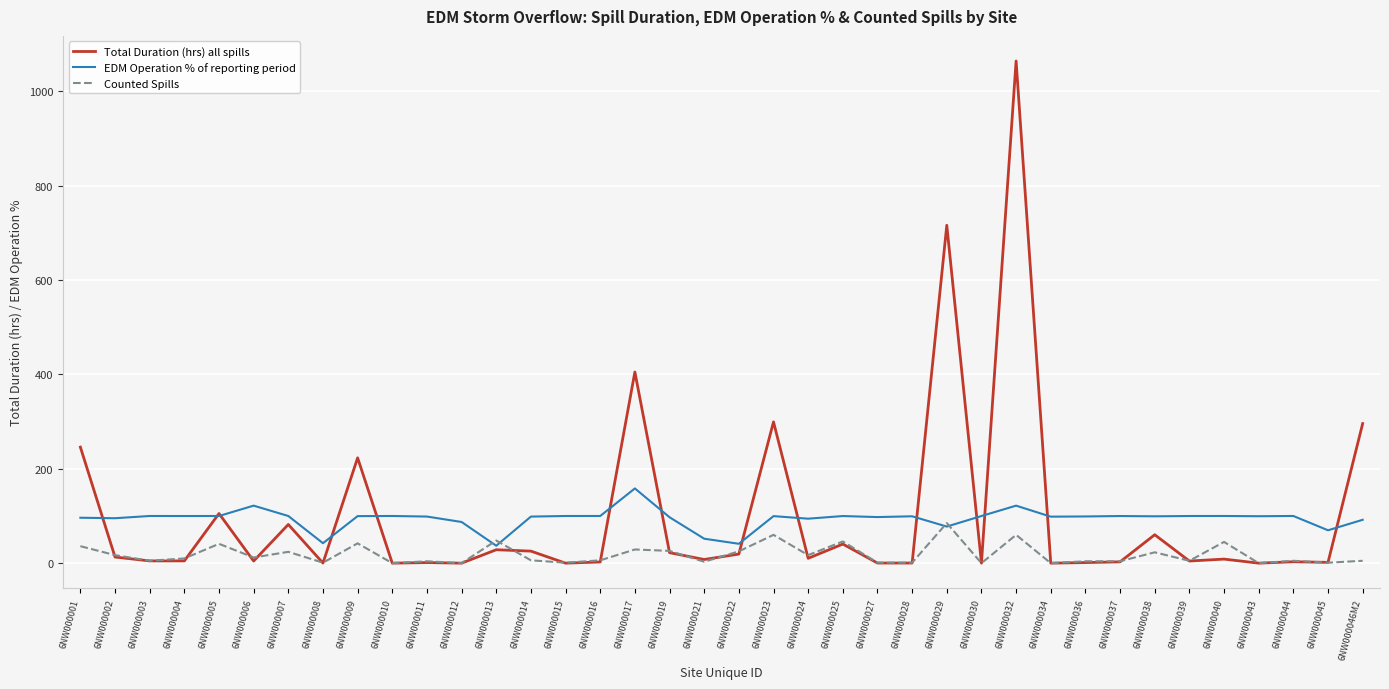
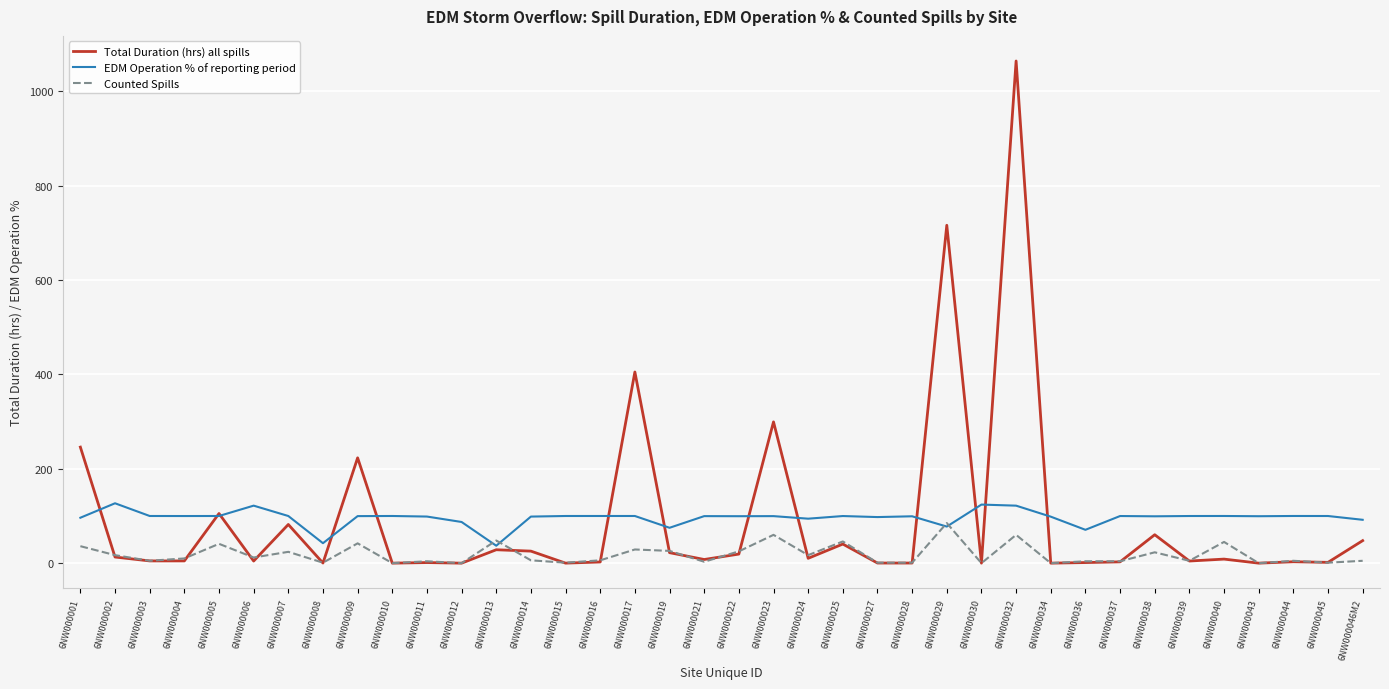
  {
    "Total Duration (hrs) all spills": {
      "6NW000001": 250,
      "6NW000006": 0,
      "6NW000007": 80,
      "6NW000009": 220,
      "6NW000013": 30,
      "6NW000014": 30,
      "6NW000017": 410,
      "6NW000022": 20,
      "6NW000023": 300,
      "6NW000024": 10,
      "6NW000025": 40,
      "6NW000029": 720,
      "6NW000032": 1060,
      "6NW000038": 60,
      "6NW000040": 10,
-     "6NW000046M2": 300
+     "6NW000046M2": 50
    },
    "EDM Operation % of reporting period": {
      "6NW000001": 100,
-     "6NW000002": 100,
+     "6NW000002": 130,
      "6NW000003": 100,
      "6NW000004": 100,
      "6NW000006": 120,
      "6NW000007": 100,
      "6NW000008": 40,
      "6NW000009": 100,
      "6NW000010": 100,
      "6NW000011": 100,
      "6NW000012": 90,
      "6NW000013": 40,
      "6NW000014": 100,
      "6NW000015": 100,
      "6NW000016": 100,
-     "6NW000017": 160,
-     "6NW000019": 100,
-     "6NW000021": 50,
-     "6NW000022": 40,
+     "6NW000017": 100,
+     "6NW000019": 70,
+     "6NW000021": 100,
+     "6NW000022": 100,
      "6NW000023": 100,
      "6NW000024": 90,
      "6NW000025": 100,
      "6NW000027": 100,
      "6NW000028": 100,
      "6NW000029": 80,
-     "6NW000030": 100,
+     "6NW000030": 120,
      "6NW000032": 120,
      "6NW000034": 100,
-     "6NW000036": 100,
+     "6NW000036": 70,
      "6NW000037": 100,
      "6NW000038": 100,
      "6NW000039": 100,
      "6NW000040": 100,
      "6NW000043": 100,
      "6NW000044": 100,
-     "6NW000045": 70,
+     "6NW000045": 100,
      "6NW000046M2": 90
    },
    "Counted Spills": {
      "6NW000001": 40,
      "6NW000005": 40,
      "6NW000006": 10,
      "6NW000007": 20,
      "6NW000009": 40,
      "6NW000013": 50,
      "6NW000014": 10,
      "6NW000017": 30,
      "6NW000022": 30,
      "6NW000023": 60,
      "6NW000024": 20,
      "6NW000025": 50,
      "6NW000029": 90,
      "6NW000032": 60,
      "6NW000038": 20,
      "6NW000040": 50,
      "6NW000046M2": 10
    }
  }
